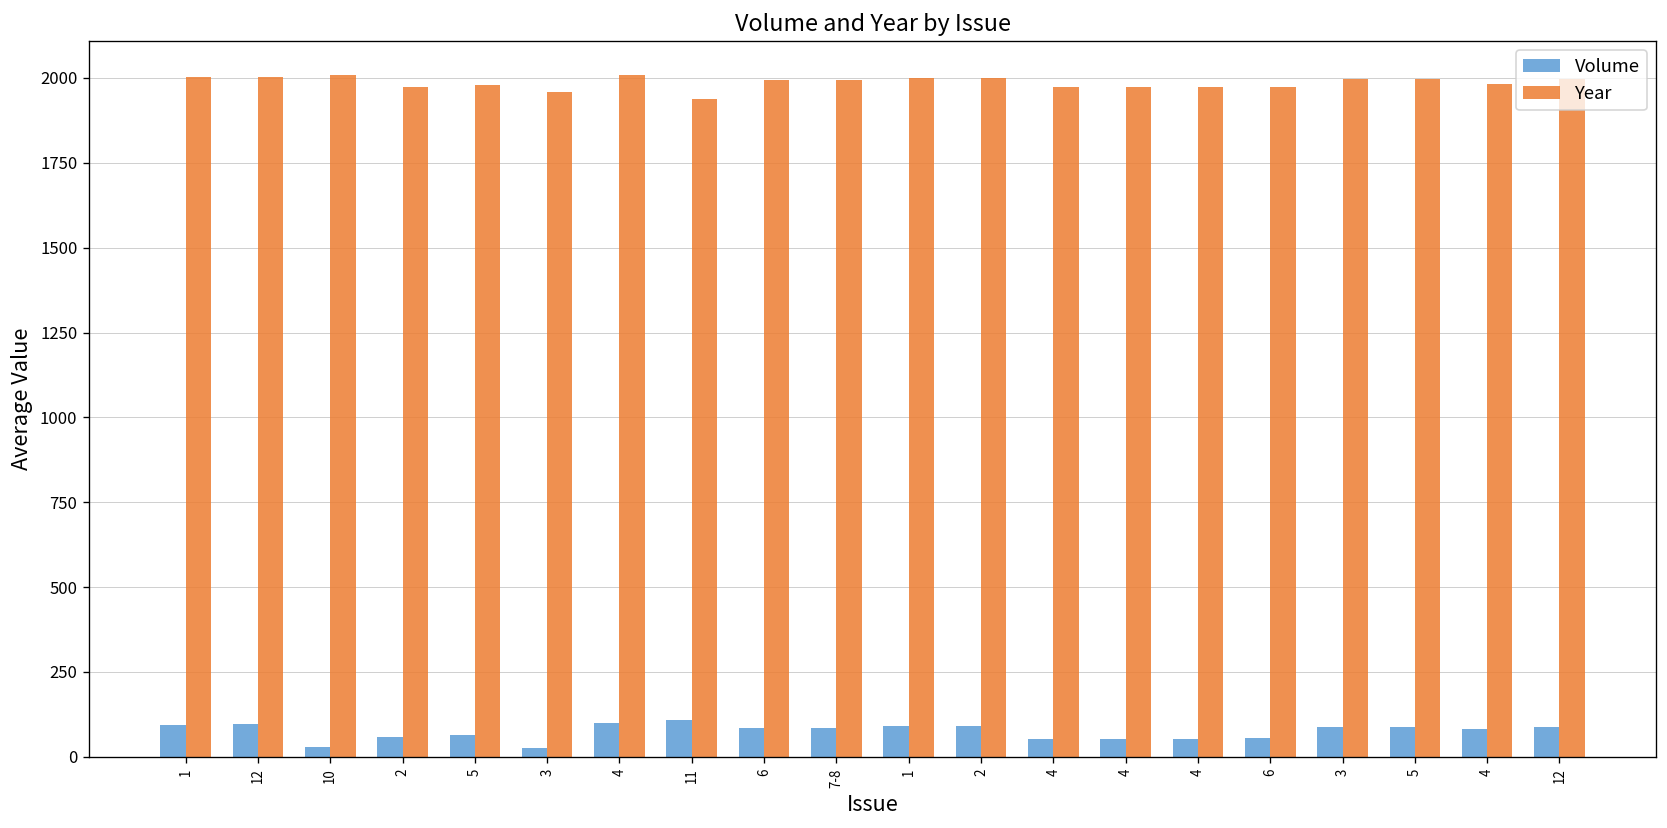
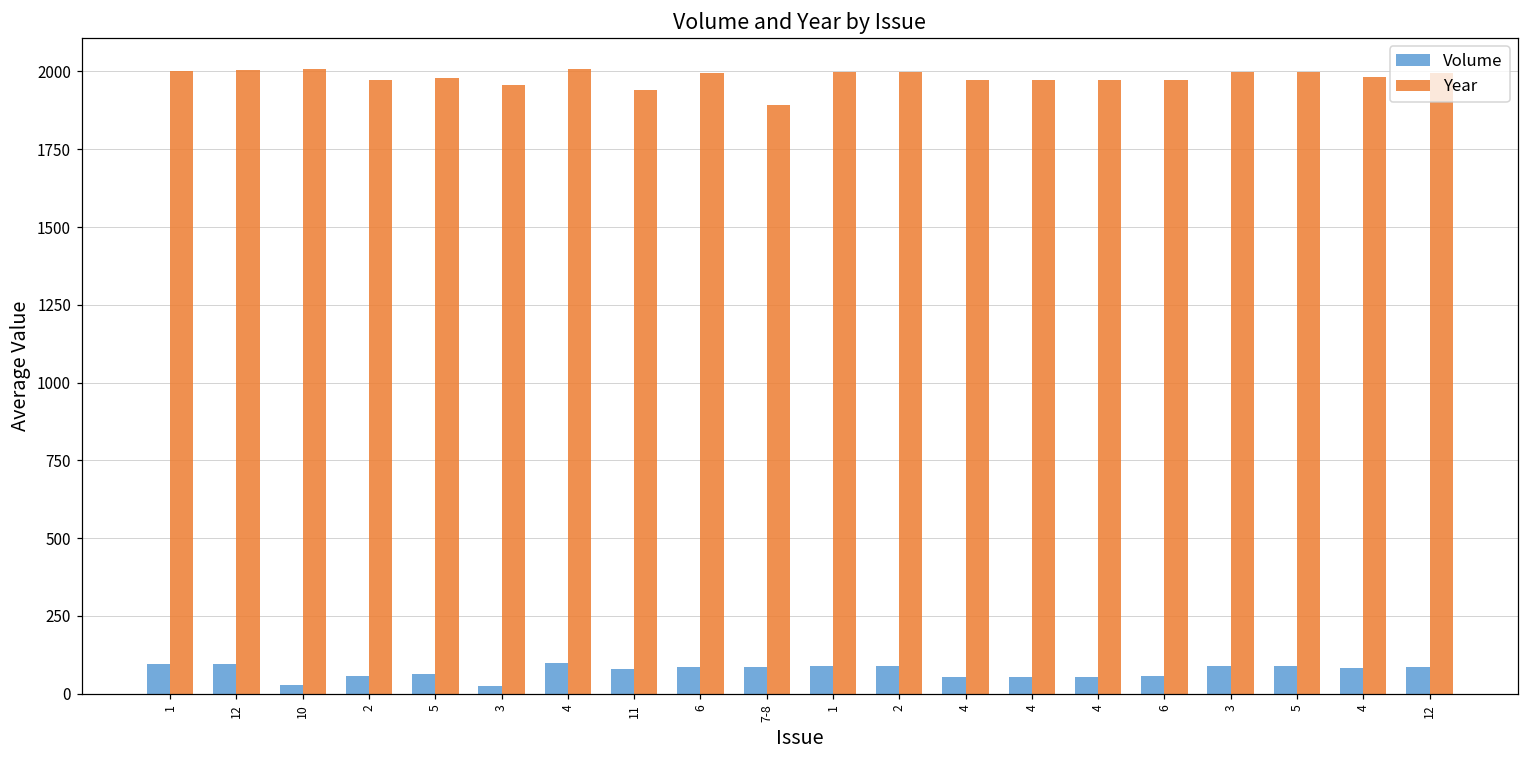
  {
    "Volume": {
      "10": 30,
-     "11": 110,
+     "11": 80,
      "7-8": 90
    },
    "Year": {
      "10": 2010,
      "11": 1940,
-     "7-8": 1990
+     "7-8": 1890
    }
  }
